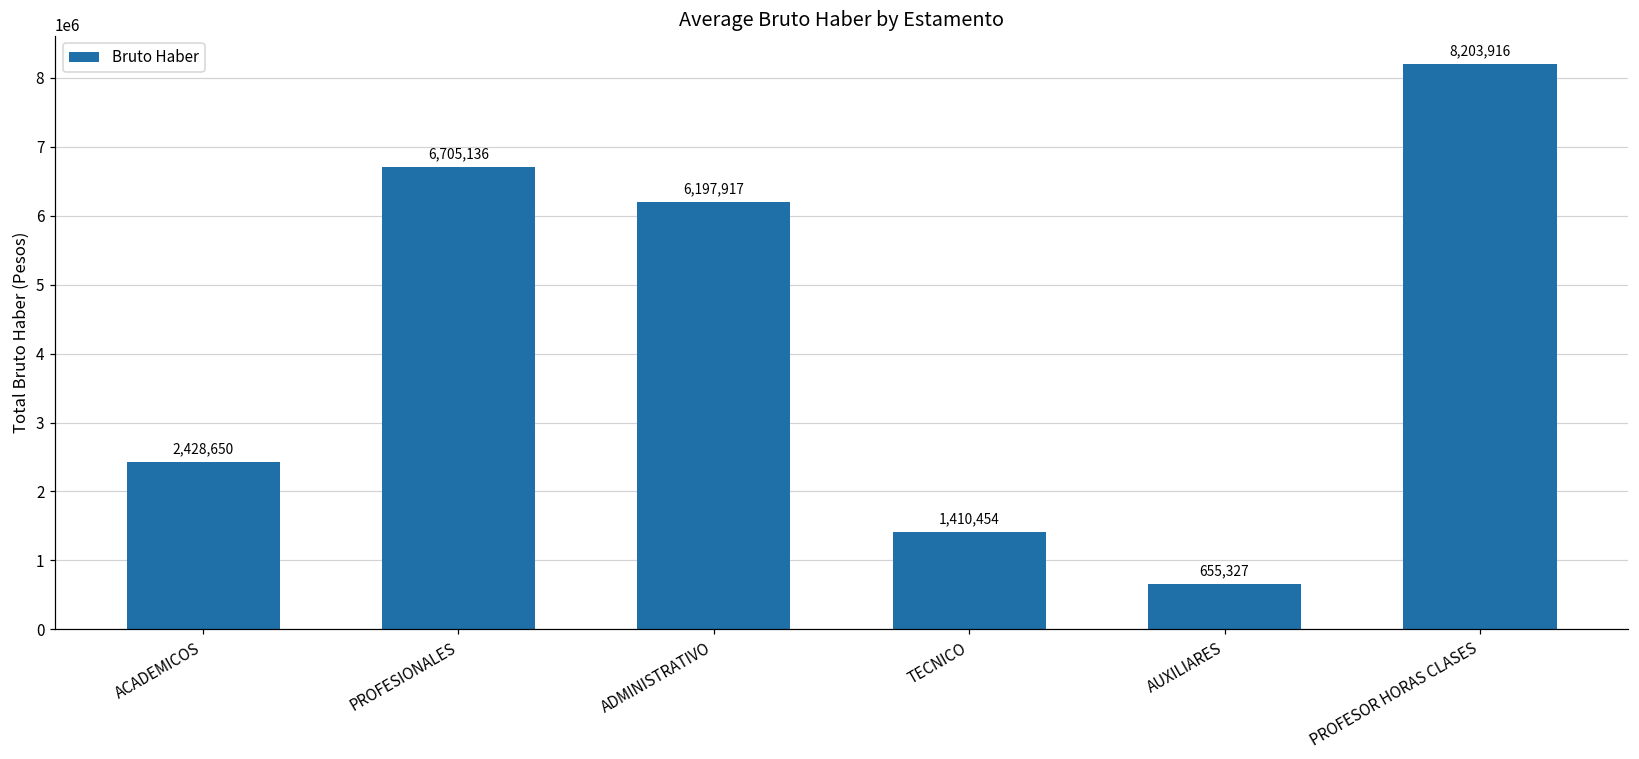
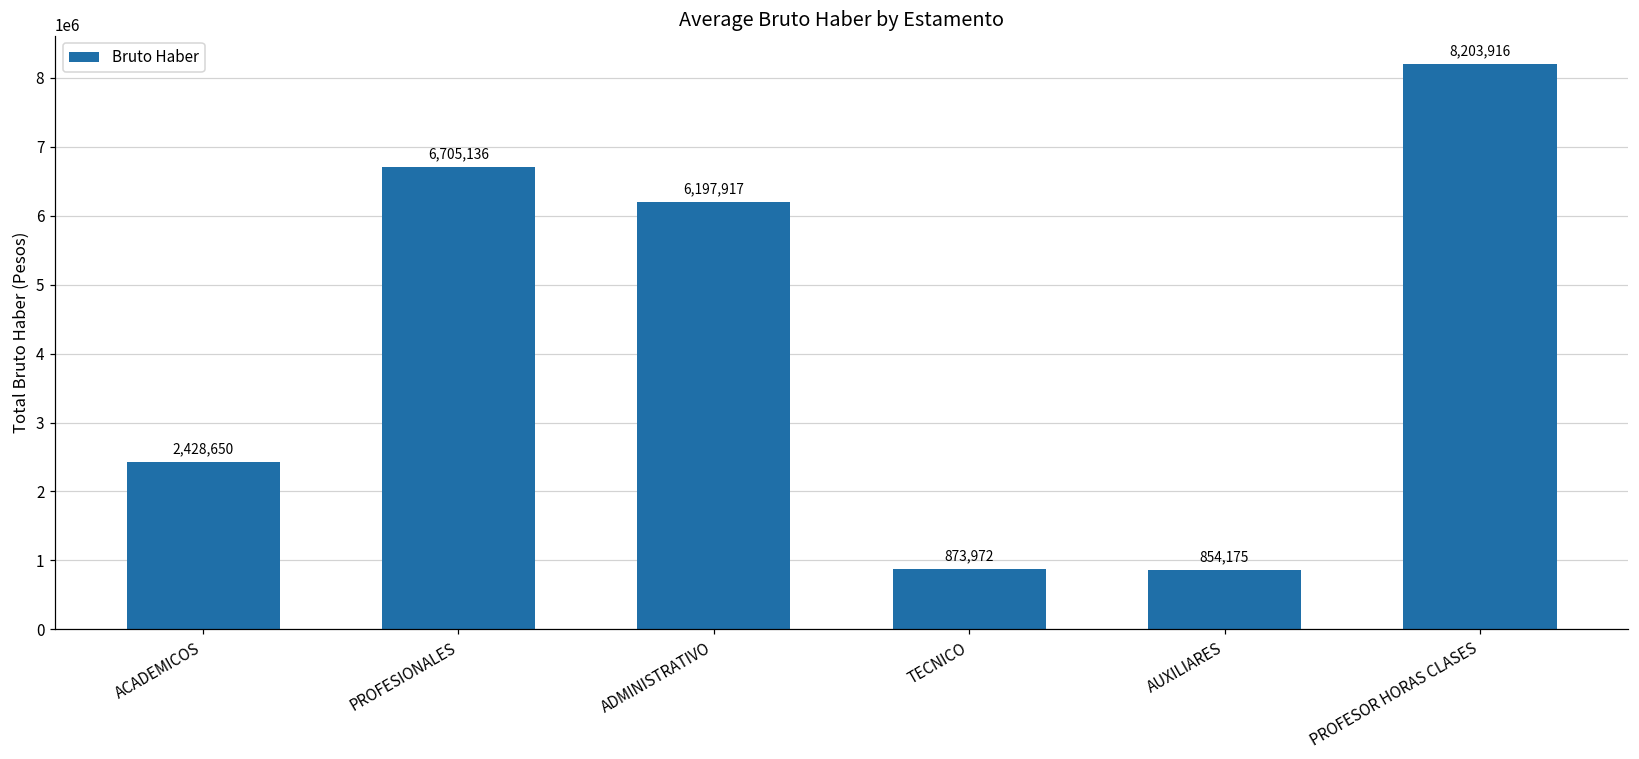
  {
    "ACADEMICOS": "2,428,650",
    "PROFESIONALES": "6,705,136",
    "ADMINISTRATIVO": "6,197,917",
-   "TECNICO": "1,410,454",
-   "AUXILIARES": "655,327",
+   "TECNICO": "873,972",
+   "AUXILIARES": "854,175",
    "PROFESOR HORAS CLASES": "8,203,916"
  }
